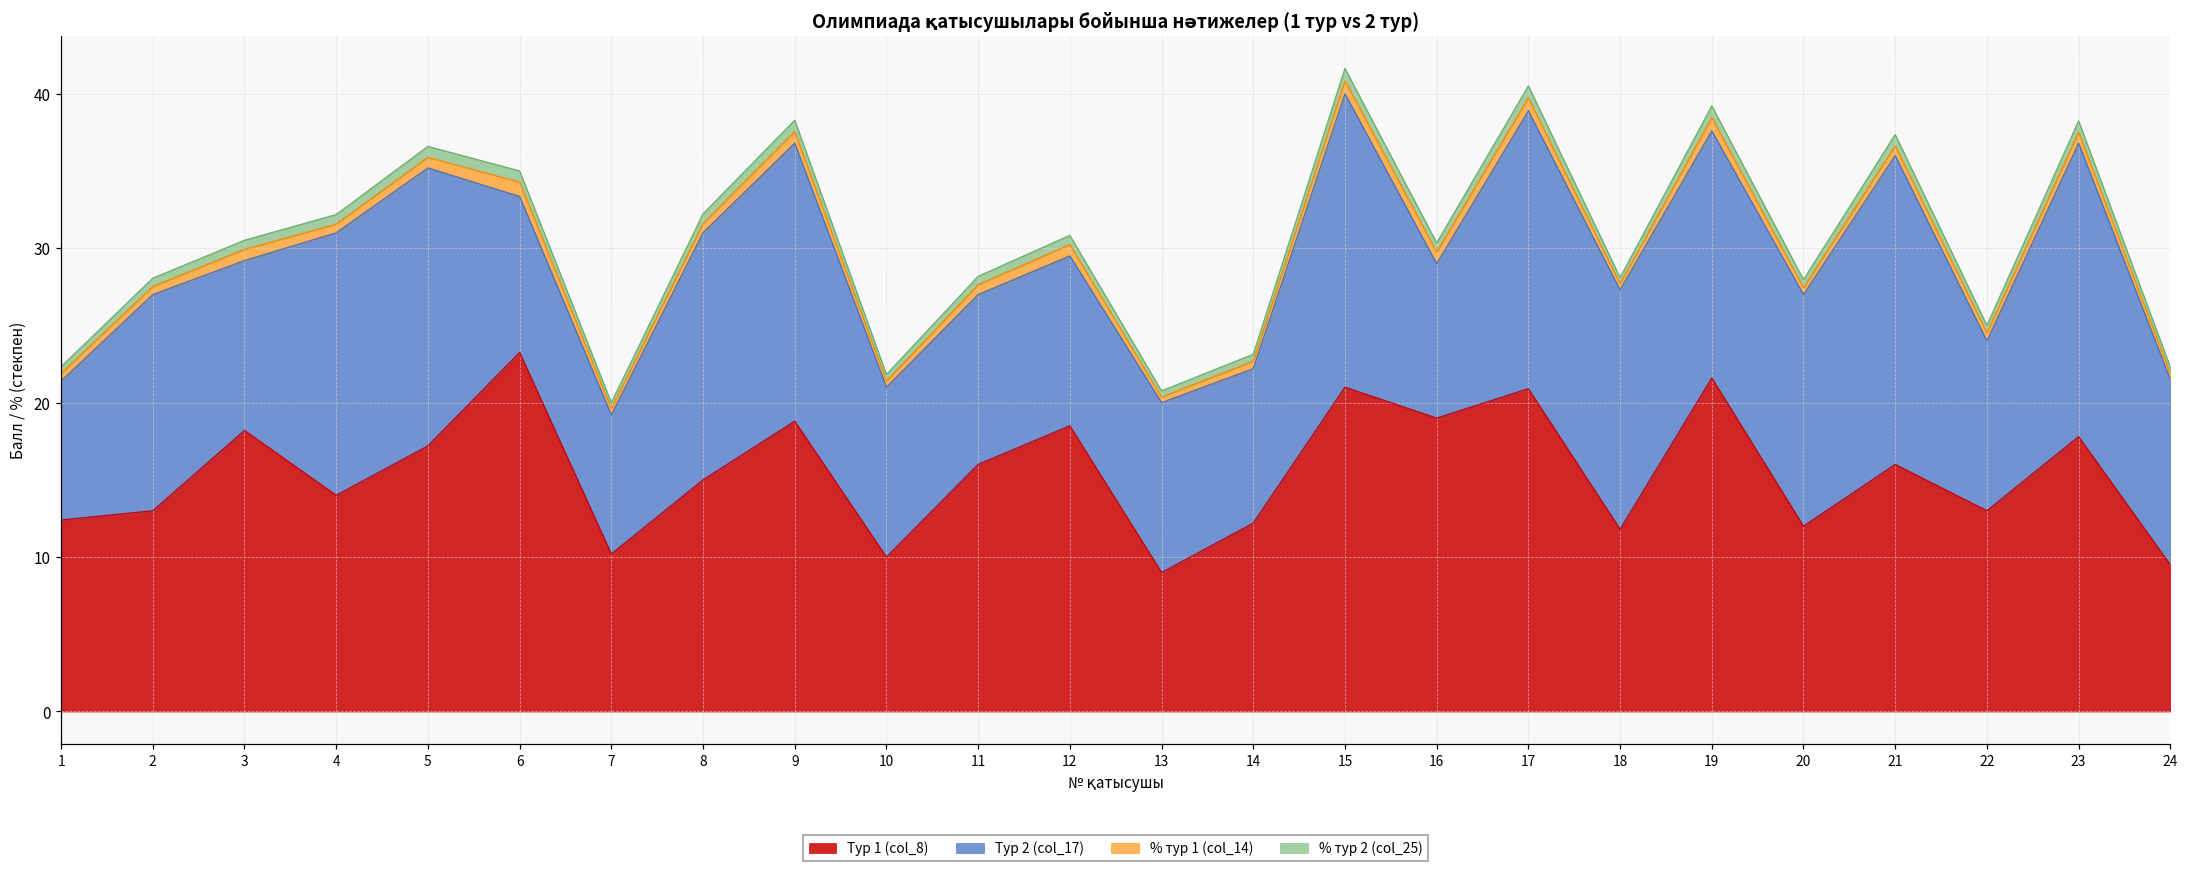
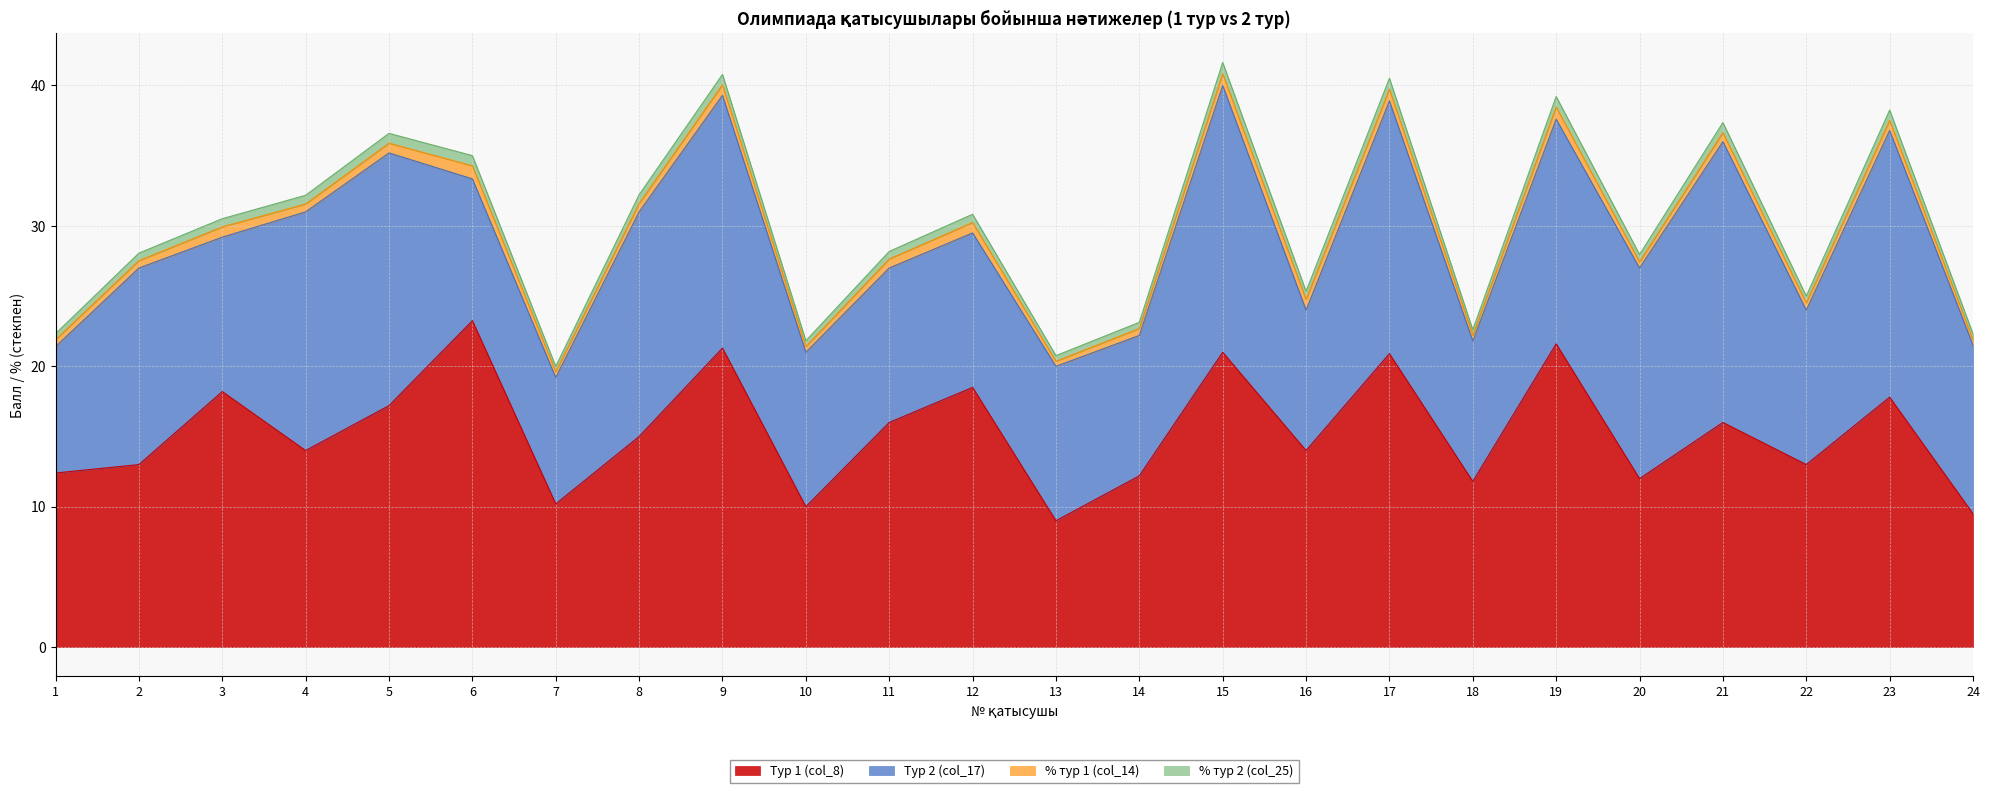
  {
    "Тур 1 (col_8)": {
      "1": 12.4,
      "2": 13.0,
      "3": 18.2,
      "4": 14.0,
      "5": 17.2,
      "6": 23.3,
      "7": 10.2,
      "8": 15.0,
-     "9": 18.8,
+     "9": 21.3,
      "10": 10.0,
      "11": 16.0,
      "12": 18.5,
      "13": 9.0,
      "14": 12.2,
      "15": 21.0,
-     "16": 19,
+     "16": 14,
      "17": 20.9,
      "18": 11.8,
      "19": 21.6,
      "20": 12.0,
      "21": 16.0,
      "22": 13.0,
      "23": 17.8,
      "24": 9.5
    },
    "Тур 2 (col_17)": {
      "1": 9.0,
      "2": 14.0,
      "3": 11.0,
      "4": 17.0,
      "5": 18.0,
      "6": 10.1,
      "7": 9.0,
      "8": 16.0,
      "9": 18.0,
      "10": 11.0,
      "11": 11.0,
      "12": 11.0,
      "13": 11.0,
      "14": 10.0,
      "15": 19.0,
      "16": 10.0,
      "17": 18.0,
-     "18": 15.5,
+     "18": 10.0,
      "19": 16.0,
      "20": 15.0,
      "21": 20.0,
      "22": 11.0,
      "23": 19.0,
      "24": 12.0
    },
    "% тур 1 (col_14)": {
      "1": 0.5,
      "2": 0.5,
      "3": 0.7,
      "4": 0.6,
      "5": 0.7,
      "6": 0.9,
      "7": 0.4,
      "8": 0.6,
      "9": 0.8,
      "10": 0.4,
      "11": 0.6,
      "12": 0.7,
      "13": 0.4,
      "14": 0.5,
      "15": 0.8,
      "16": 0.8,
      "17": 0.8,
      "18": 0.4,
      "19": 0.9,
      "20": 0.4,
      "21": 0.6,
      "22": 0.5,
      "23": 0.7,
      "24": 0.4
    },
    "% тур 2 (col_25)": {
      "1": 0.4,
      "2": 0.5,
      "3": 0.6,
      "4": 0.6,
      "5": 0.7,
      "6": 0.7,
      "7": 0.4,
      "8": 0.6,
      "9": 0.7,
      "10": 0.4,
      "11": 0.5,
      "12": 0.6,
      "13": 0.4,
      "14": 0.4,
      "15": 0.8,
      "16": 0.6,
      "17": 0.8,
      "18": 0.4,
      "19": 0.8,
      "20": 0.5,
      "21": 0.7,
      "22": 0.5,
      "23": 0.7,
      "24": 0.4
    }
  }
